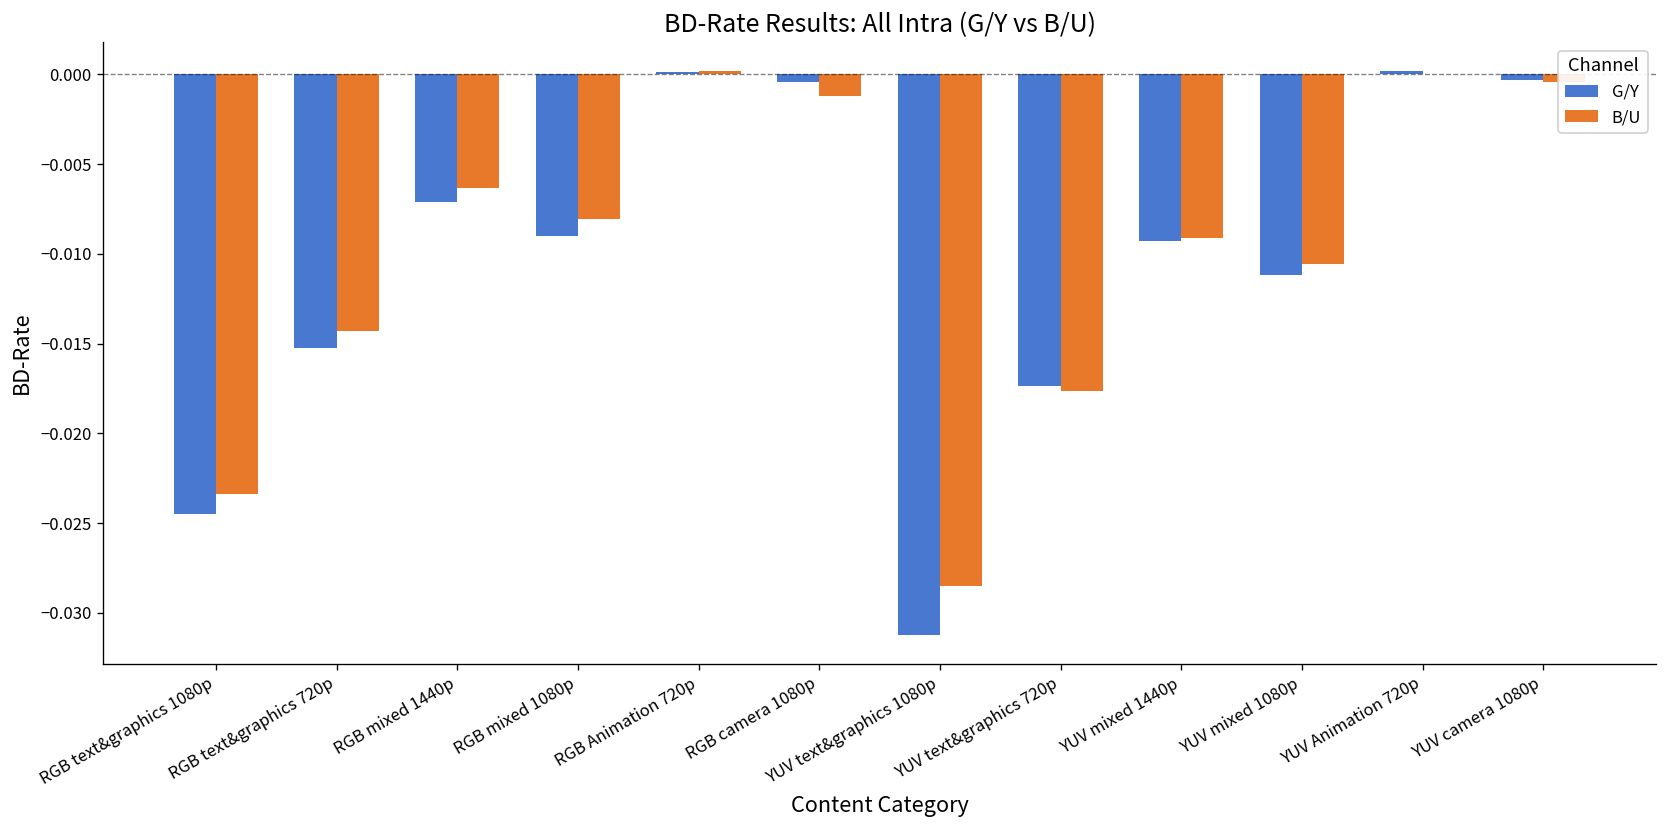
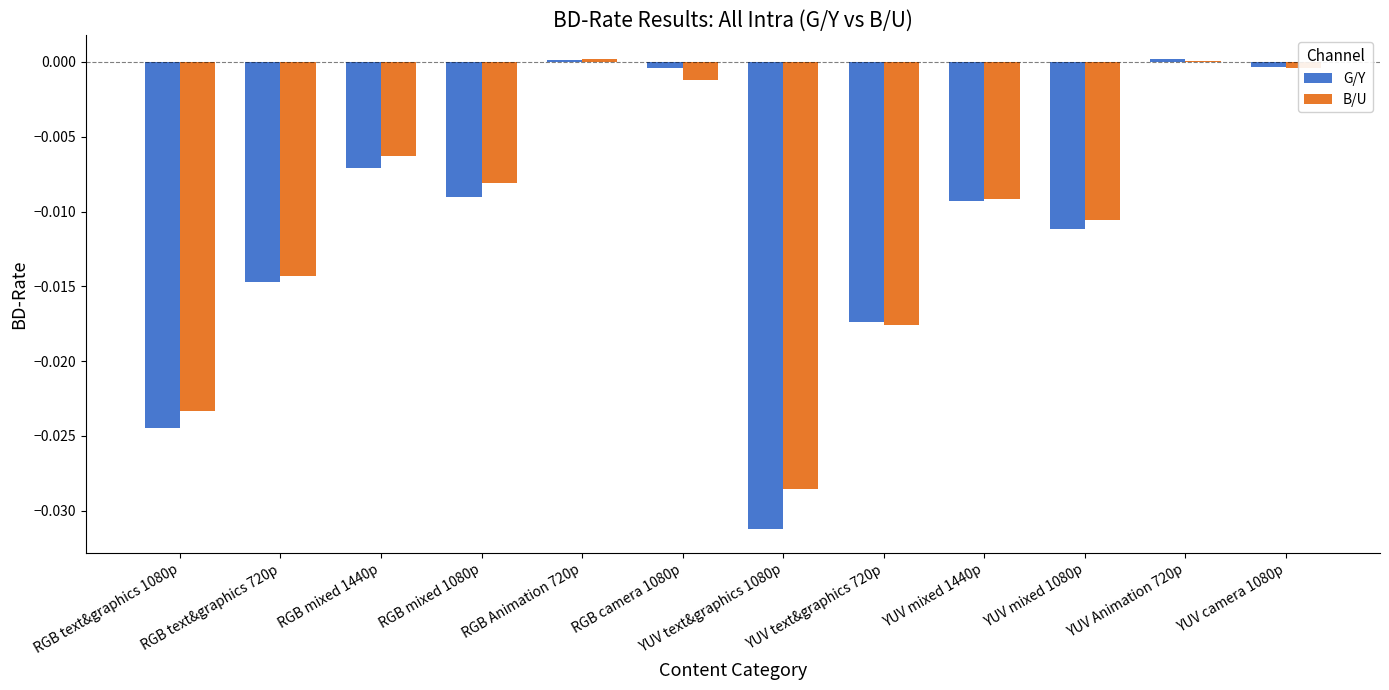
  {
    "G/Y": {
      "RGB text&graphics 1080p": -0.0245,
-     "RGB text&graphics 720p": -0.0153,
+     "RGB text&graphics 720p": -0.0147,
      "RGB mixed 1440p": -0.0071,
      "RGB mixed 1080p": -0.0090,
      "RGB camera 1080p": -0.0004,
      "YUV text&graphics 1080p": -0.0312,
      "YUV text&graphics 720p": -0.0174,
      "YUV mixed 1440p": -0.0093,
      "YUV mixed 1080p": -0.0112,
      "YUV Animation 720p": 0.0002,
      "YUV camera 1080p": -0.0003
    },
    "B/U": {
      "RGB text&graphics 1080p": -0.0234,
      "RGB text&graphics 720p": -0.0143,
      "RGB mixed 1440p": -0.0063,
      "RGB mixed 1080p": -0.0081,
      "RGB Animation 720p": 0.0002,
      "RGB camera 1080p": -0.0012,
      "YUV text&graphics 1080p": -0.0285,
      "YUV text&graphics 720p": -0.0176,
      "YUV mixed 1440p": -0.0091,
      "YUV mixed 1080p": -0.0106
    }
  }
